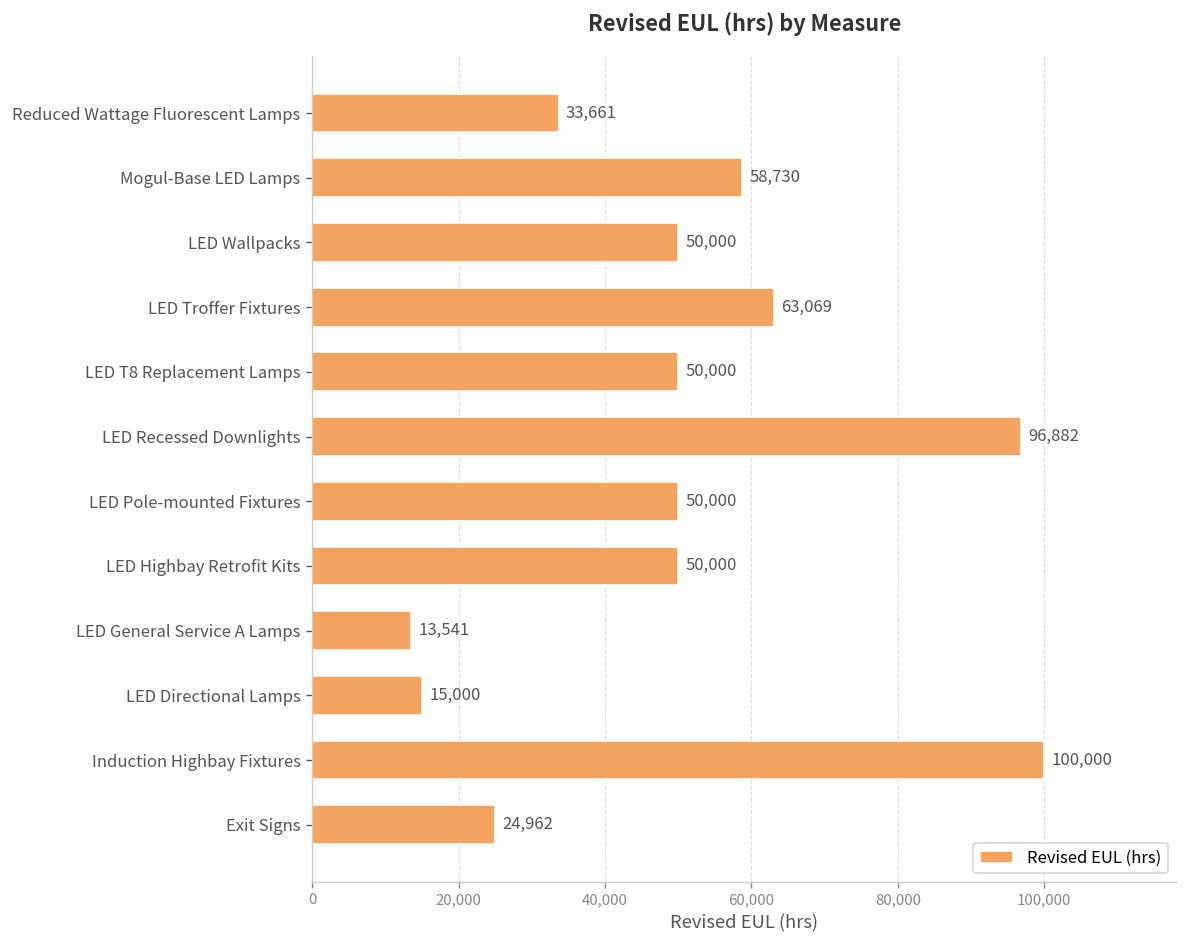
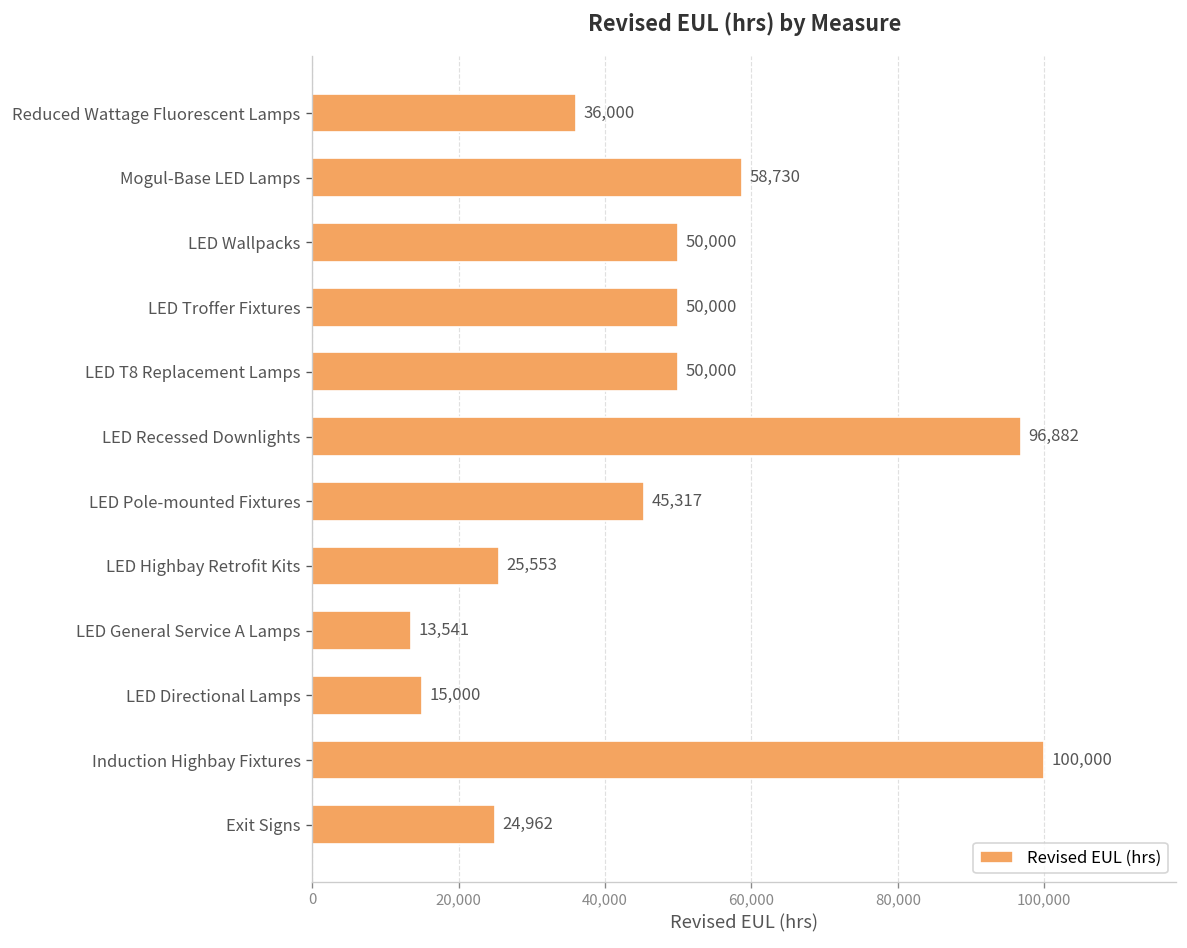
  {
-   "Reduced Wattage Fluorescent Lamps": "33,661",
+   "Reduced Wattage Fluorescent Lamps": "36,000",
    "Mogul-Base LED Lamps": "58,730",
    "LED Wallpacks": "50,000",
-   "LED Troffer Fixtures": "63,069",
+   "LED Troffer Fixtures": "50,000",
    "LED T8 Replacement Lamps": "50,000",
    "LED Recessed Downlights": "96,882",
-   "LED Pole-mounted Fixtures": "50,000",
-   "LED Highbay Retrofit Kits": "50,000",
+   "LED Pole-mounted Fixtures": "45,317",
+   "LED Highbay Retrofit Kits": "25,553",
    "LED General Service A Lamps": "13,541",
    "LED Directional Lamps": "15,000",
    "Induction Highbay Fixtures": "100,000",
    "Exit Signs": "24,962"
  }
